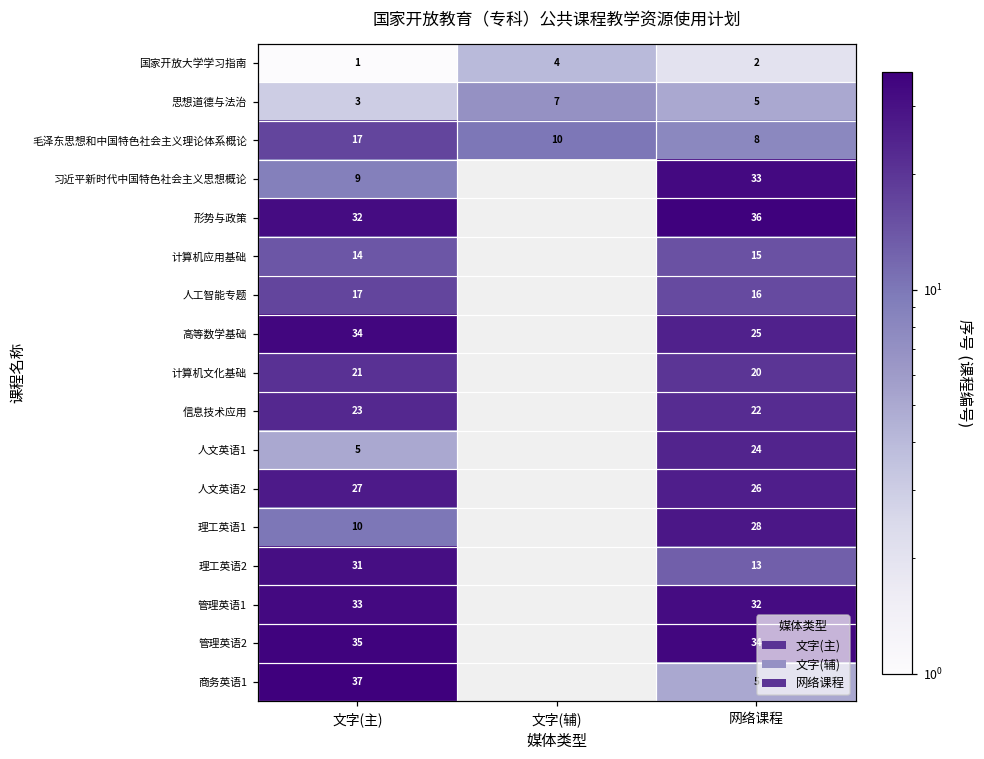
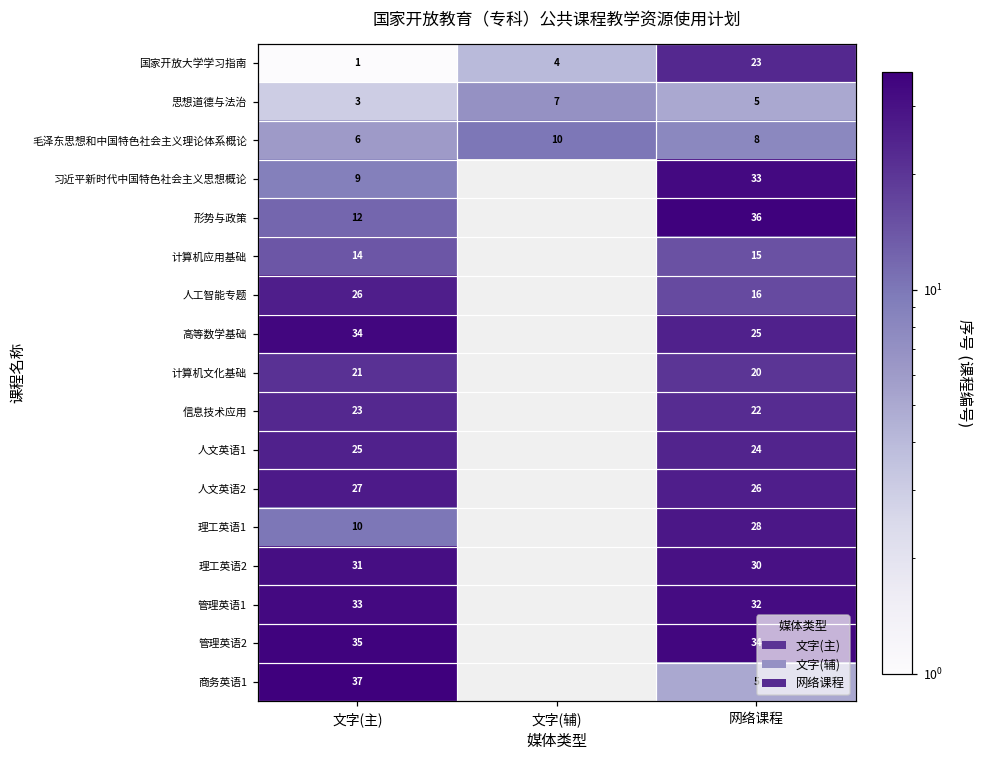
  {
    "国家开放大学学习指南": {
      "文字(主)": 1,
      "文字(辅)": 4,
-     "网络课程": 2
+     "网络课程": 23
    },
    "思想道德与法治": {
      "文字(主)": 3,
      "文字(辅)": 7,
      "网络课程": 5
    },
    "毛泽东思想和中国特色社会主义理论体系概论": {
-     "文字(主)": 17,
+     "文字(主)": 6,
      "文字(辅)": 10,
      "网络课程": 8
    },
    "习近平新时代中国特色社会主义思想概论": {
      "文字(主)": 9,
      "网络课程": 33
    },
    "形势与政策": {
-     "文字(主)": 32,
+     "文字(主)": 12,
      "网络课程": 36
    },
    "计算机应用基础": {
      "文字(主)": 14,
      "网络课程": 15
    },
    "人工智能专题": {
-     "文字(主)": 17,
+     "文字(主)": 26,
      "网络课程": 16
    },
    "高等数学基础": {
      "文字(主)": 34,
      "网络课程": 25
    },
    "计算机文化基础": {
      "文字(主)": 21,
      "网络课程": 20
    },
    "信息技术应用": {
      "文字(主)": 23,
      "网络课程": 22
    },
    "人文英语1": {
-     "文字(主)": 5,
+     "文字(主)": 25,
      "网络课程": 24
    },
    "人文英语2": {
      "文字(主)": 27,
      "网络课程": 26
    },
    "理工英语1": {
      "文字(主)": 10,
      "网络课程": 28
    },
    "理工英语2": {
      "文字(主)": 31,
-     "网络课程": 13
+     "网络课程": 30
    },
    "管理英语1": {
      "文字(主)": 33,
      "网络课程": 32
    },
    "管理英语2": {
      "文字(主)": 35
    },
    "商务英语1": {
      "文字(主)": 37
    }
  }
